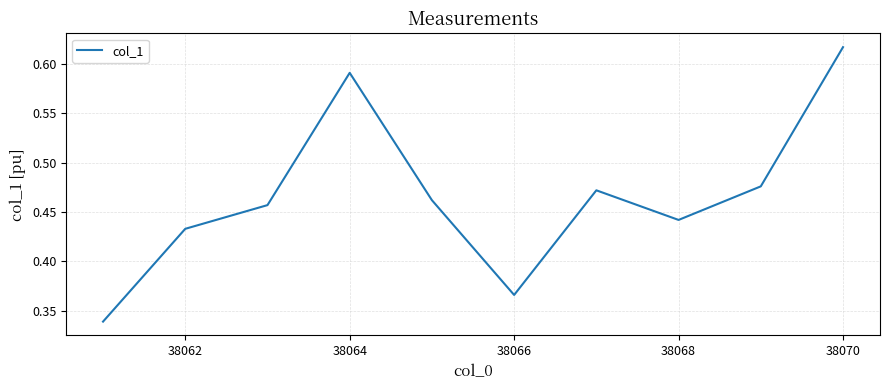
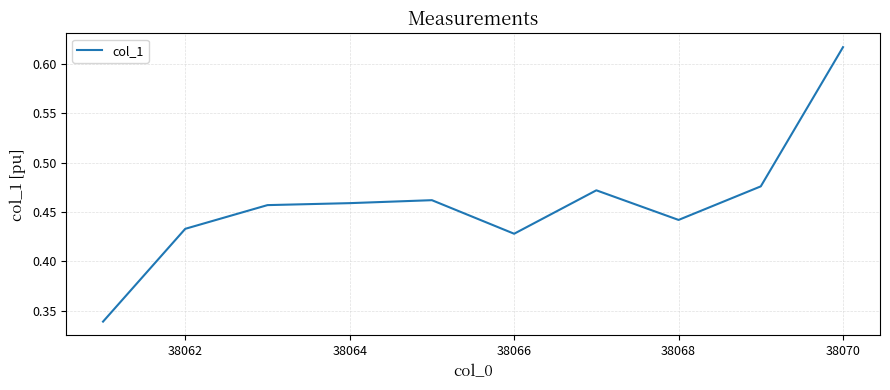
  {
    "38062": 0.43,
-   "38064": 0.59,
-   "38066": 0.37,
+   "38064": 0.46,
+   "38066": 0.43,
    "38068": 0.44,
    "38070": 0.62
  }
